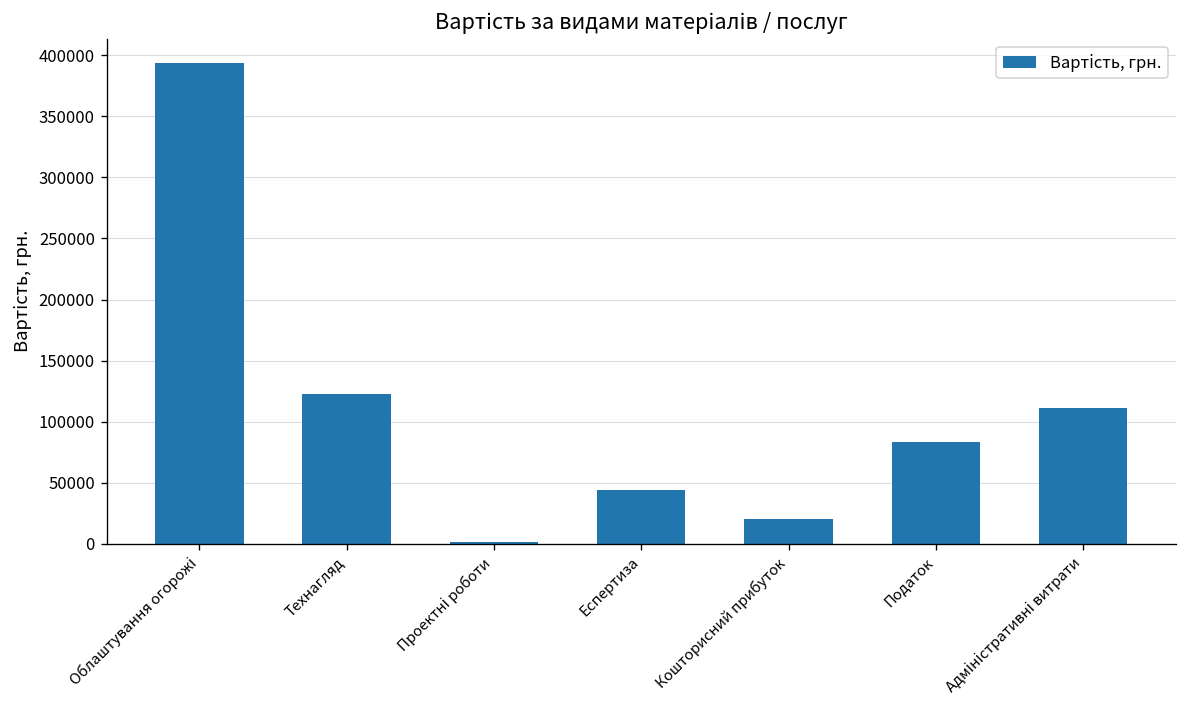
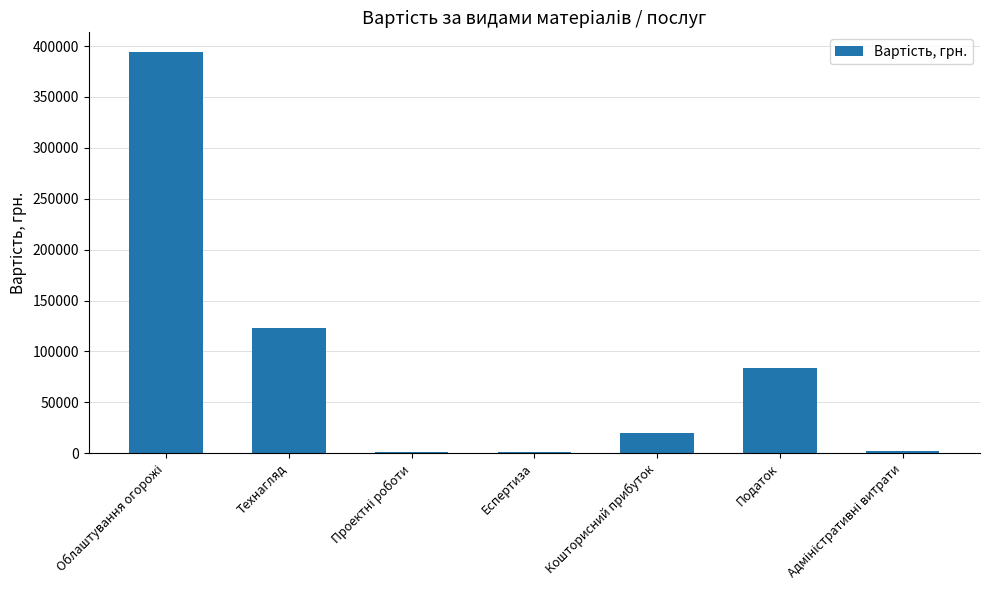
  {
    "Облаштування огорожі": 394000,
    "Технагляд": 123000,
-   "Еспертиза": 44000,
+   "Еспертиза": 2000,
    "Кошторисний прибуток": 20000,
    "Податок": 83000,
-   "Адміністративні витрати": 111000
+   "Адміністративні витрати": 2000
  }
